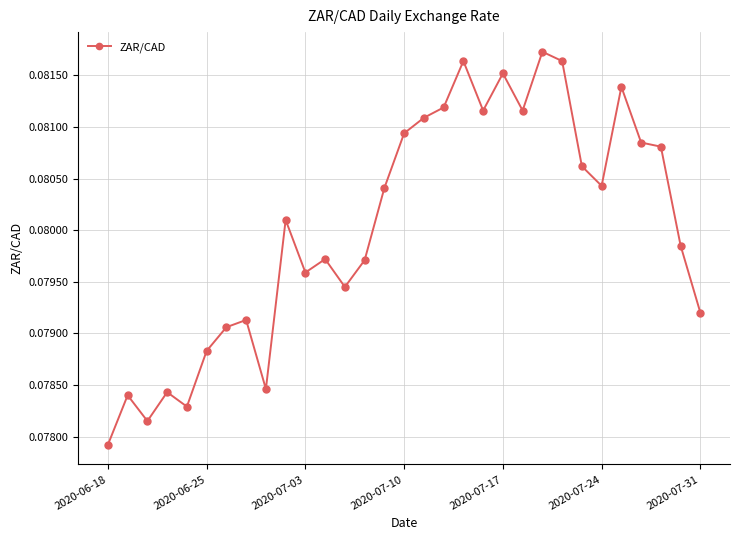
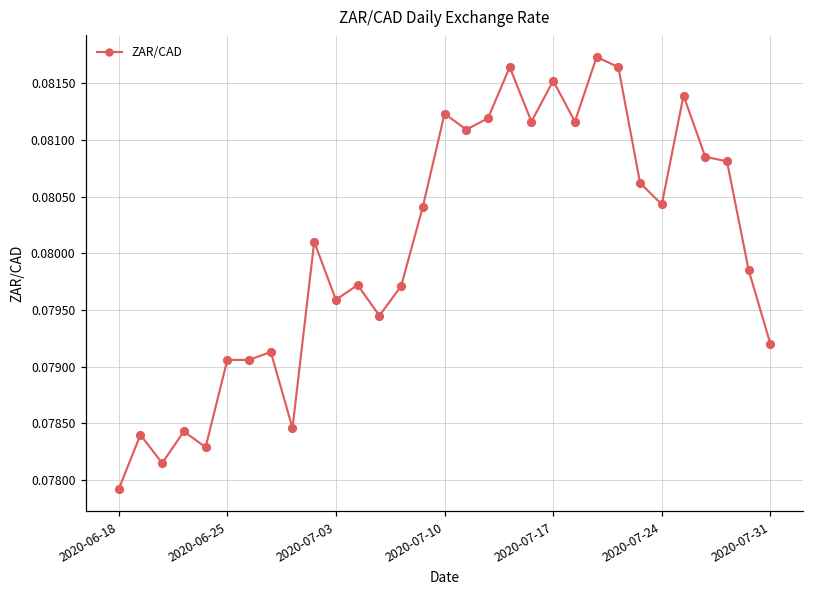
  {
    "2020-06-18": 0.07792,
-   "2020-06-25": 0.07883,
+   "2020-06-25": 0.07906,
    "2020-07-03": 0.07959,
-   "2020-07-10": 0.08094,
+   "2020-07-10": 0.08123,
    "2020-07-17": 0.08152,
    "2020-07-24": 0.08043,
    "2020-07-31": 0.07920
  }
